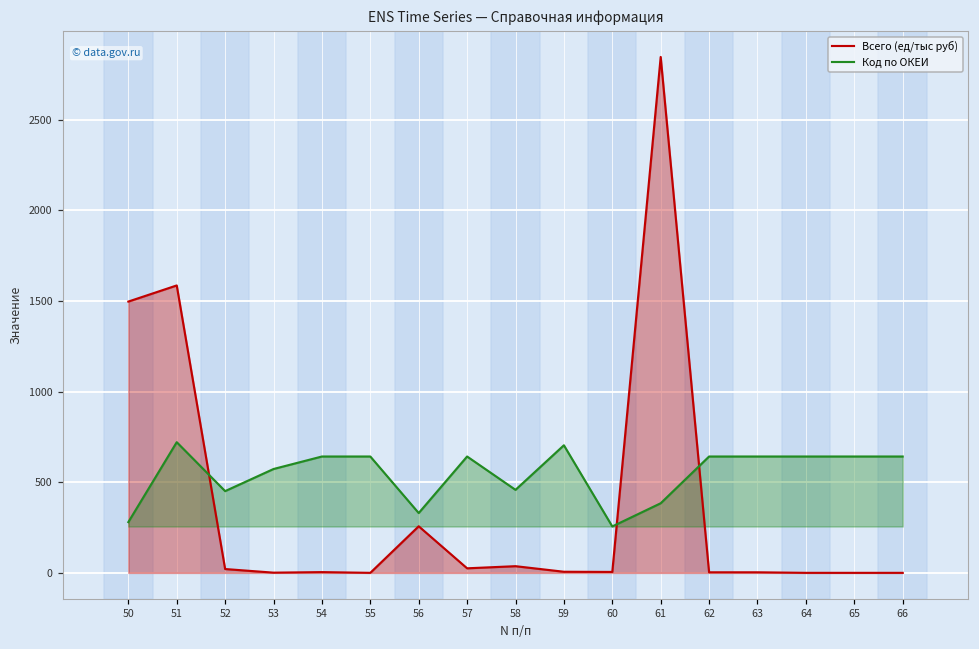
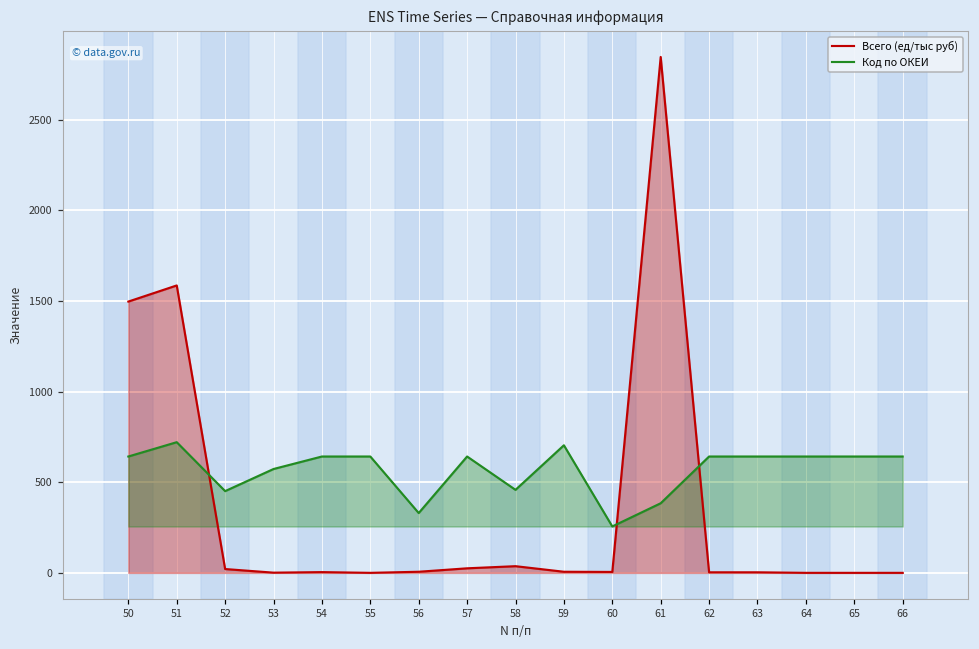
  {
    "Всего (ед/тыс руб)": {
      "50": 1500,
      "51": 1590,
      "52": 20,
      "53": 0,
      "54": 0,
      "55": 0,
-     "56": 260,
+     "56": 10,
      "57": 30,
      "58": 40,
      "59": 10,
      "60": 10,
      "61": 2850,
      "62": 0,
      "63": 0,
      "64": 0,
      "65": 0,
      "66": 0
    },
    "Код по ОКЕИ": {
-     "50": 280,
+     "50": 640,
      "51": 720,
      "52": 450,
      "53": 570,
      "54": 640,
      "55": 640,
      "56": 330,
      "57": 640,
      "58": 460,
      "59": 700,
      "60": 260,
      "61": 380,
      "62": 640,
      "63": 640,
      "64": 640,
      "65": 640,
      "66": 640
    }
  }
